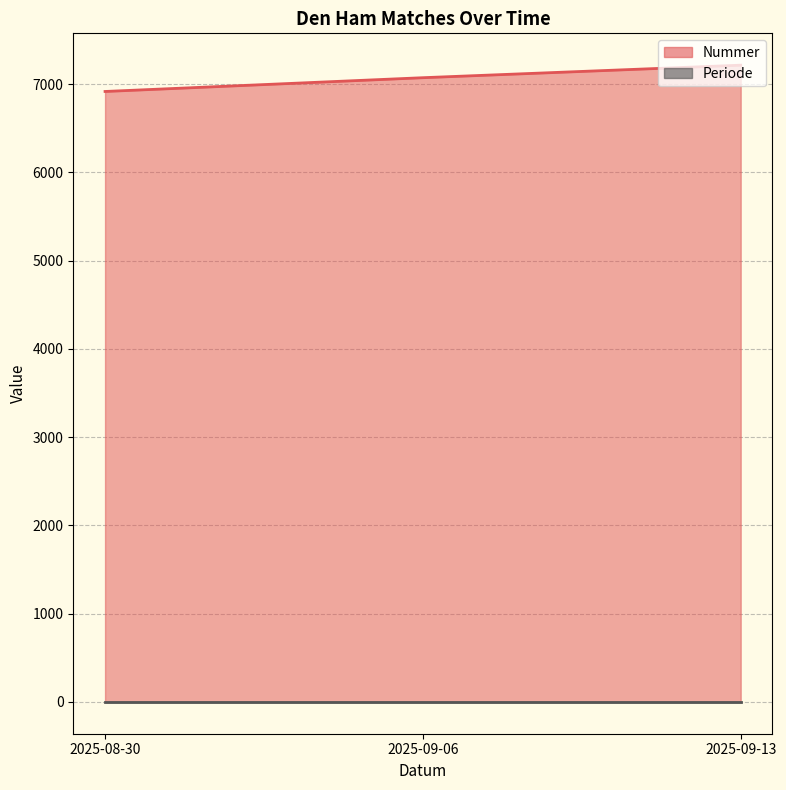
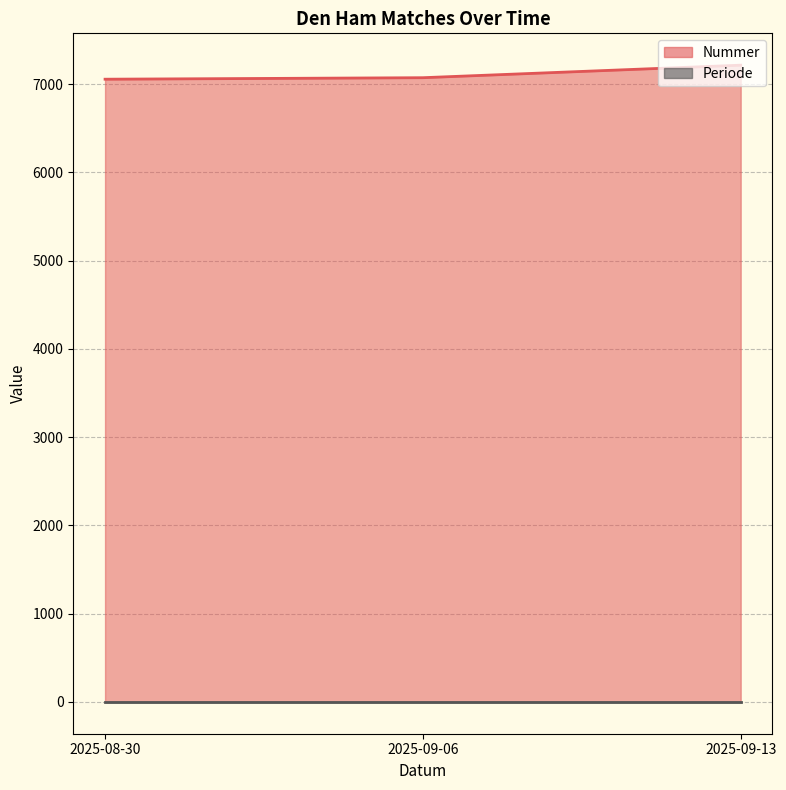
  {
    "Nummer": {
-     "2025-08-30": 6900,
+     "2025-08-30": 7100,
      "2025-09-06": 7100
    },
    "Periode": {
      "2025-08-30": 0,
      "2025-09-06": 0,
      "2025-09-13": 0
    }
  }
